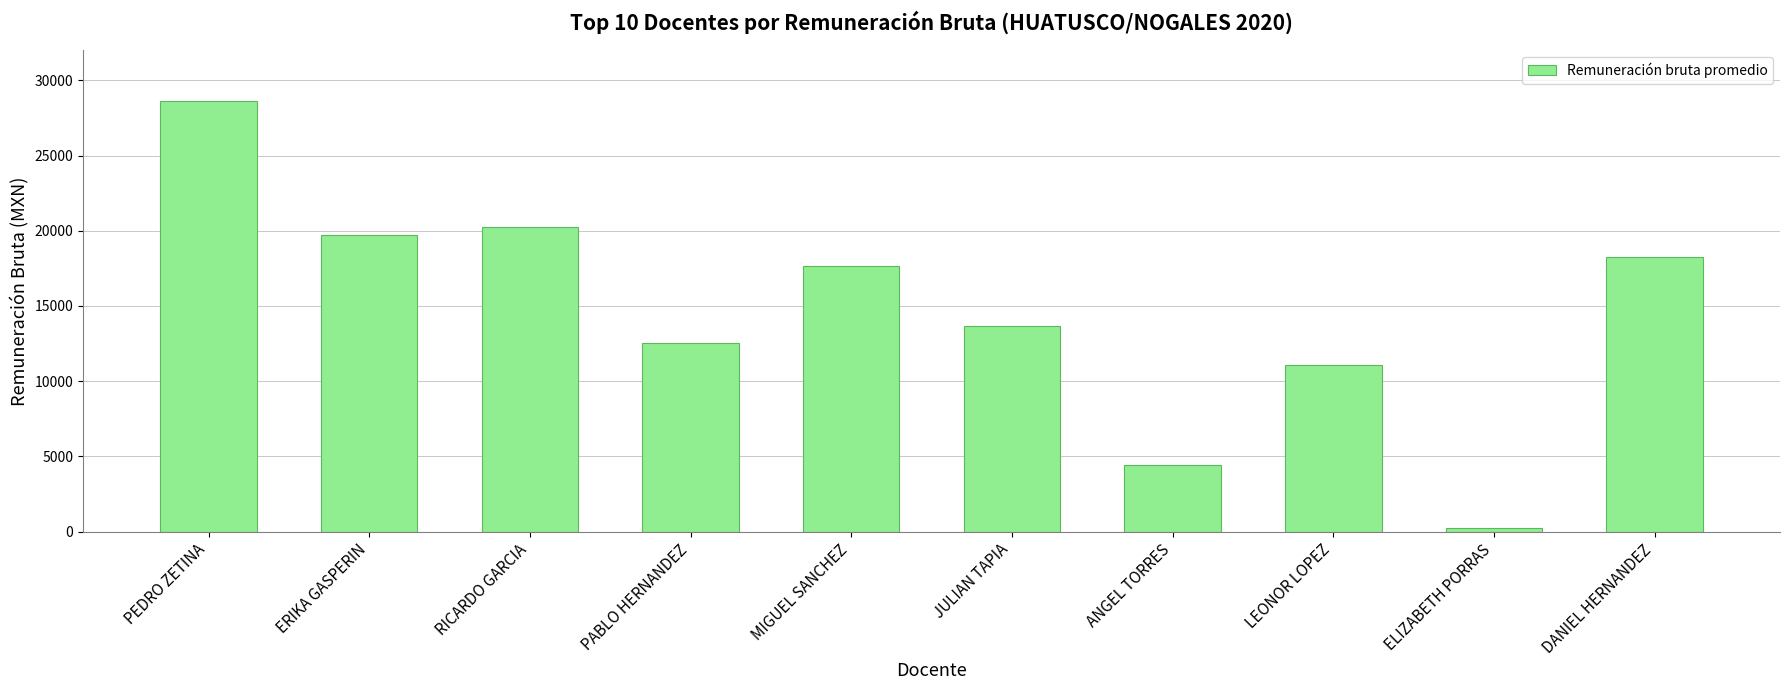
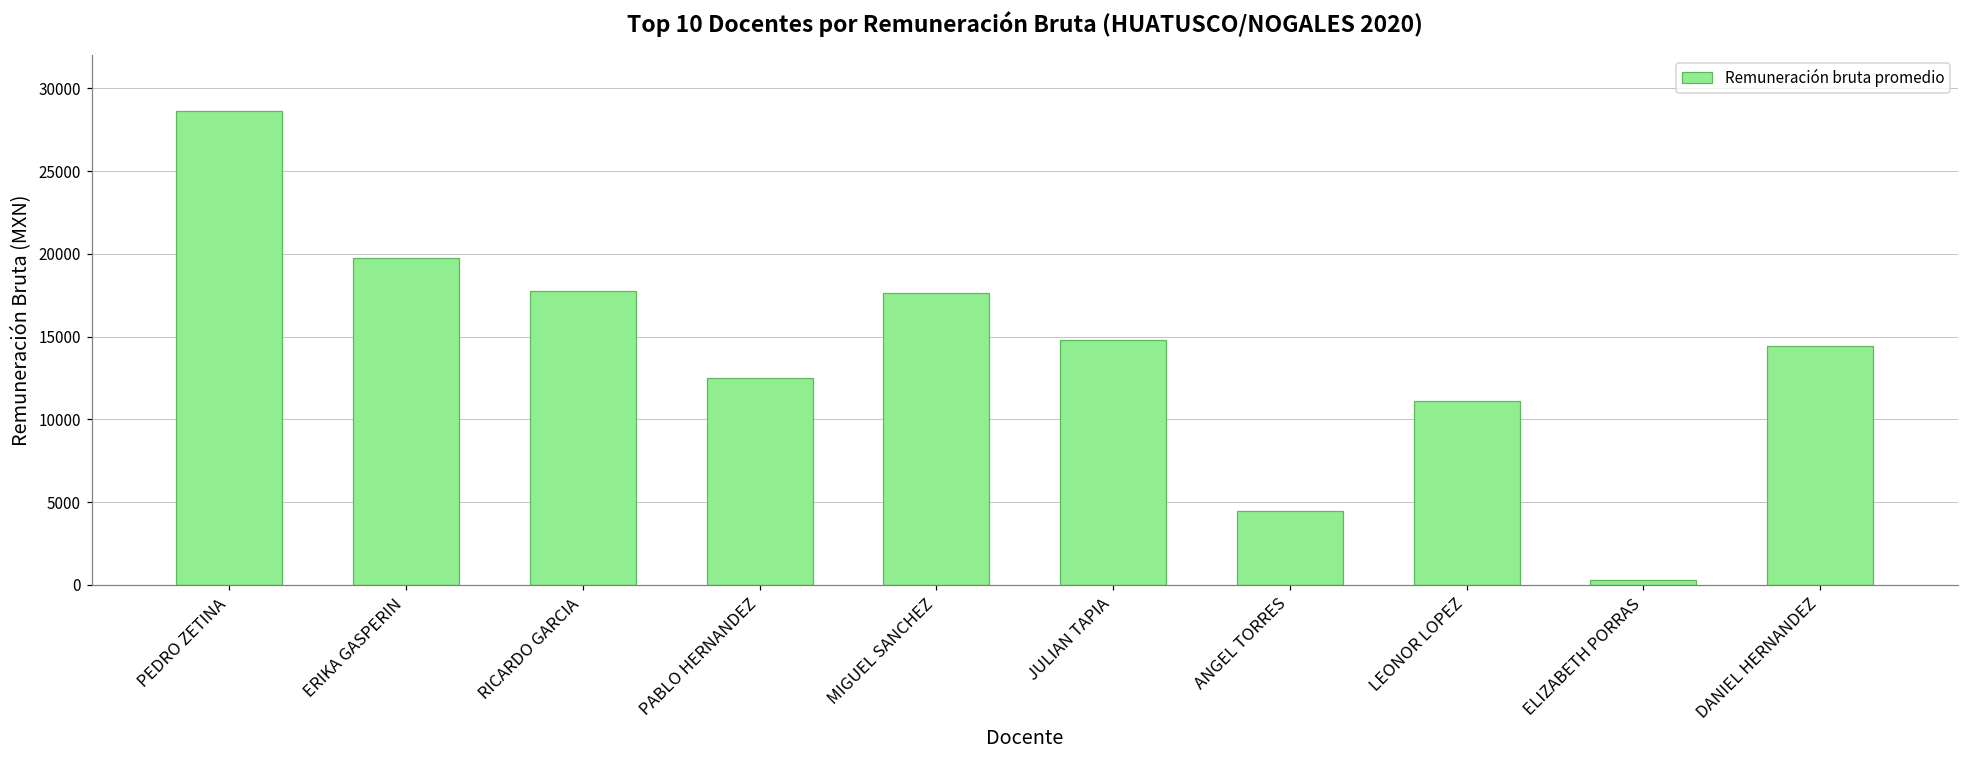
  {
    "PEDRO ZETINA": 28600,
    "ERIKA GASPERIN": 19700,
-   "RICARDO GARCIA": 20200,
+   "RICARDO GARCIA": 17800,
    "PABLO HERNANDEZ": 12500,
    "MIGUEL SANCHEZ": 17600,
-   "JULIAN TAPIA": 13700,
+   "JULIAN TAPIA": 14800,
    "ANGEL TORRES": 4400,
    "LEONOR LOPEZ": 11100,
    "ELIZABETH PORRAS": 300,
-   "DANIEL HERNANDEZ": 18200
+   "DANIEL HERNANDEZ": 14400
  }
